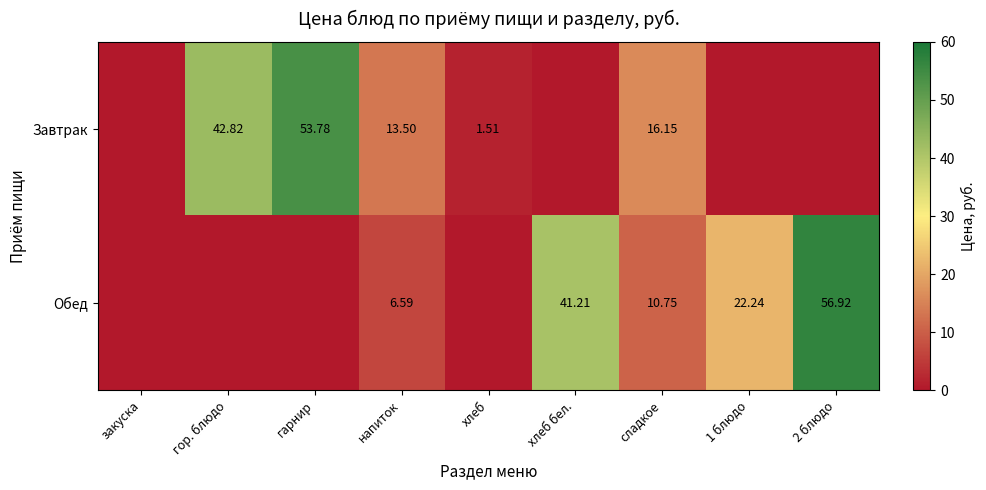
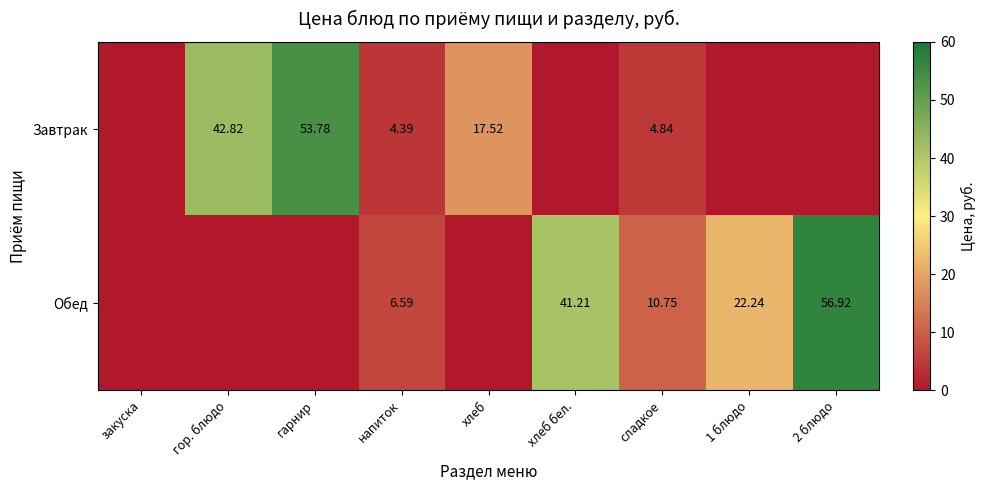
  {
    "Завтрак": {
      "гор. блюдо": 42.82,
      "гарнир": 53.78,
-     "напиток": 13.50,
-     "хлеб": 1.51,
-     "сладкое": 16.15
+     "напиток": 4.39,
+     "хлеб": 17.52,
+     "сладкое": 4.84
    },
    "Обед": {
      "напиток": 6.59,
      "хлеб бел.": 41.21,
      "сладкое": 10.75,
      "1 блюдо": 22.24,
      "2 блюдо": 56.92
    }
  }
